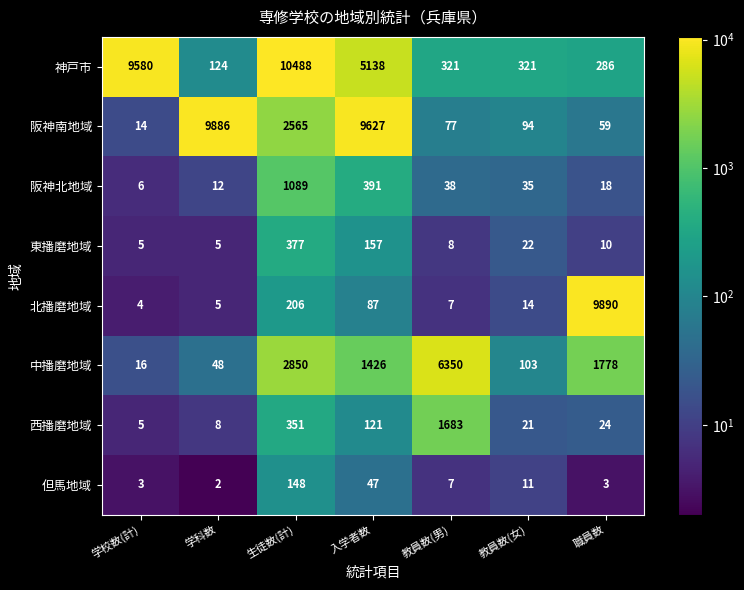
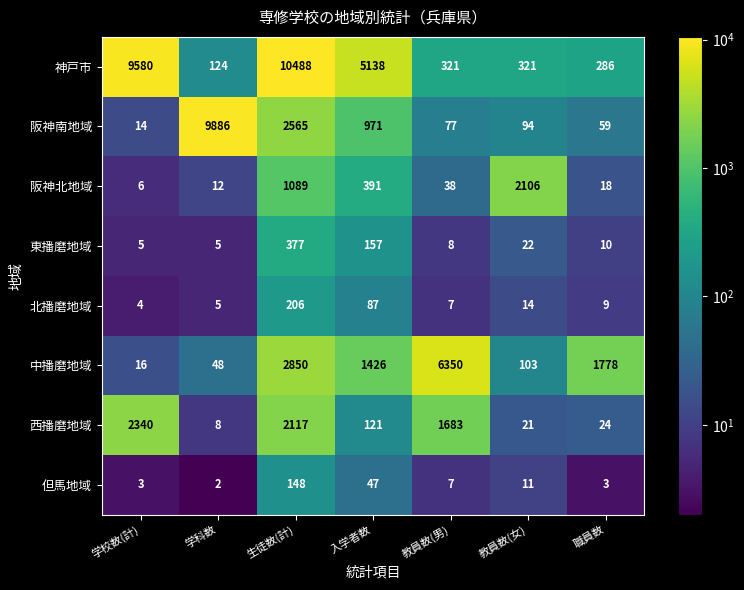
  {
    "神戸市": {
      "学校数(計)": 9580,
      "学科数": 124,
      "生徒数(計)": 10488,
      "入学者数": 5138,
      "教員数(男)": 321,
      "教員数(女)": 321,
      "職員数": 286
    },
    "阪神南地域": {
      "学校数(計)": 14,
      "学科数": 9886,
      "生徒数(計)": 2565,
-     "入学者数": 9627,
+     "入学者数": 971,
      "教員数(男)": 77,
      "教員数(女)": 94,
      "職員数": 59
    },
    "阪神北地域": {
      "学校数(計)": 6,
      "学科数": 12,
      "生徒数(計)": 1089,
      "入学者数": 391,
      "教員数(男)": 38,
-     "教員数(女)": 35,
+     "教員数(女)": 2106,
      "職員数": 18
    },
    "東播磨地域": {
      "学校数(計)": 5,
      "学科数": 5,
      "生徒数(計)": 377,
      "入学者数": 157,
      "教員数(男)": 8,
      "教員数(女)": 22,
      "職員数": 10
    },
    "北播磨地域": {
      "学校数(計)": 4,
      "学科数": 5,
      "生徒数(計)": 206,
      "入学者数": 87,
      "教員数(男)": 7,
      "教員数(女)": 14,
-     "職員数": 9890
+     "職員数": 9
    },
    "中播磨地域": {
      "学校数(計)": 16,
      "学科数": 48,
      "生徒数(計)": 2850,
      "入学者数": 1426,
      "教員数(男)": 6350,
      "教員数(女)": 103,
      "職員数": 1778
    },
    "西播磨地域": {
-     "学校数(計)": 5,
+     "学校数(計)": 2340,
      "学科数": 8,
-     "生徒数(計)": 351,
+     "生徒数(計)": 2117,
      "入学者数": 121,
      "教員数(男)": 1683,
      "教員数(女)": 21,
      "職員数": 24
    },
    "但馬地域": {
      "学校数(計)": 3,
      "学科数": 2,
      "生徒数(計)": 148,
      "入学者数": 47,
      "教員数(男)": 7,
      "教員数(女)": 11,
      "職員数": 3
    }
  }
